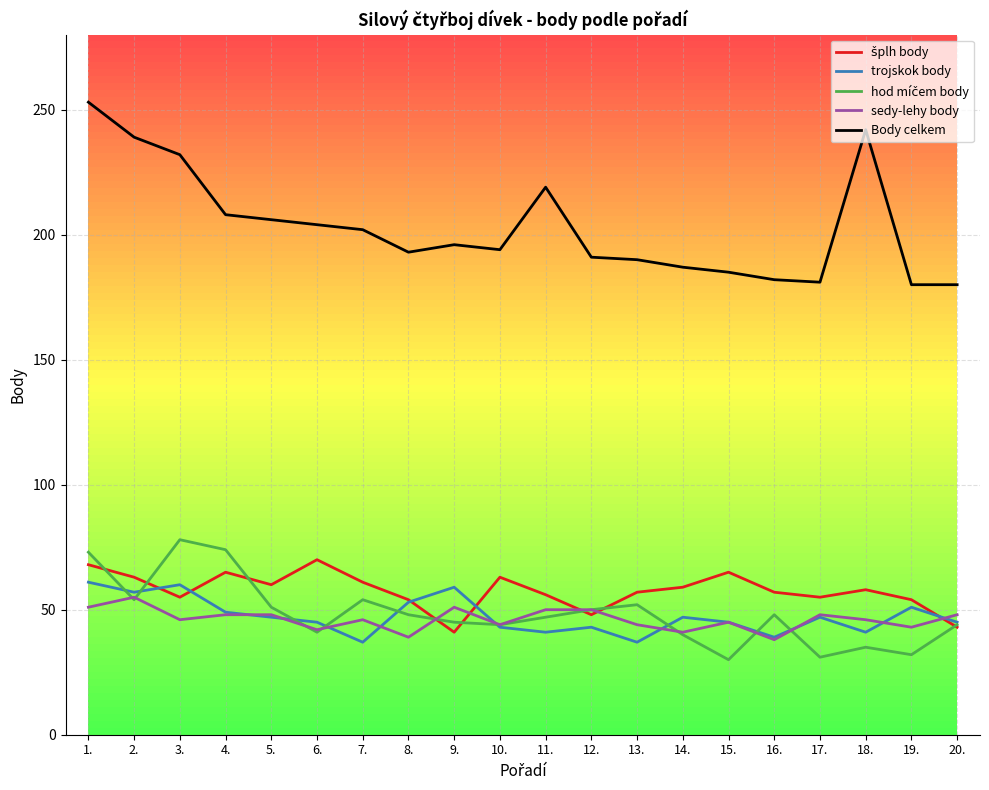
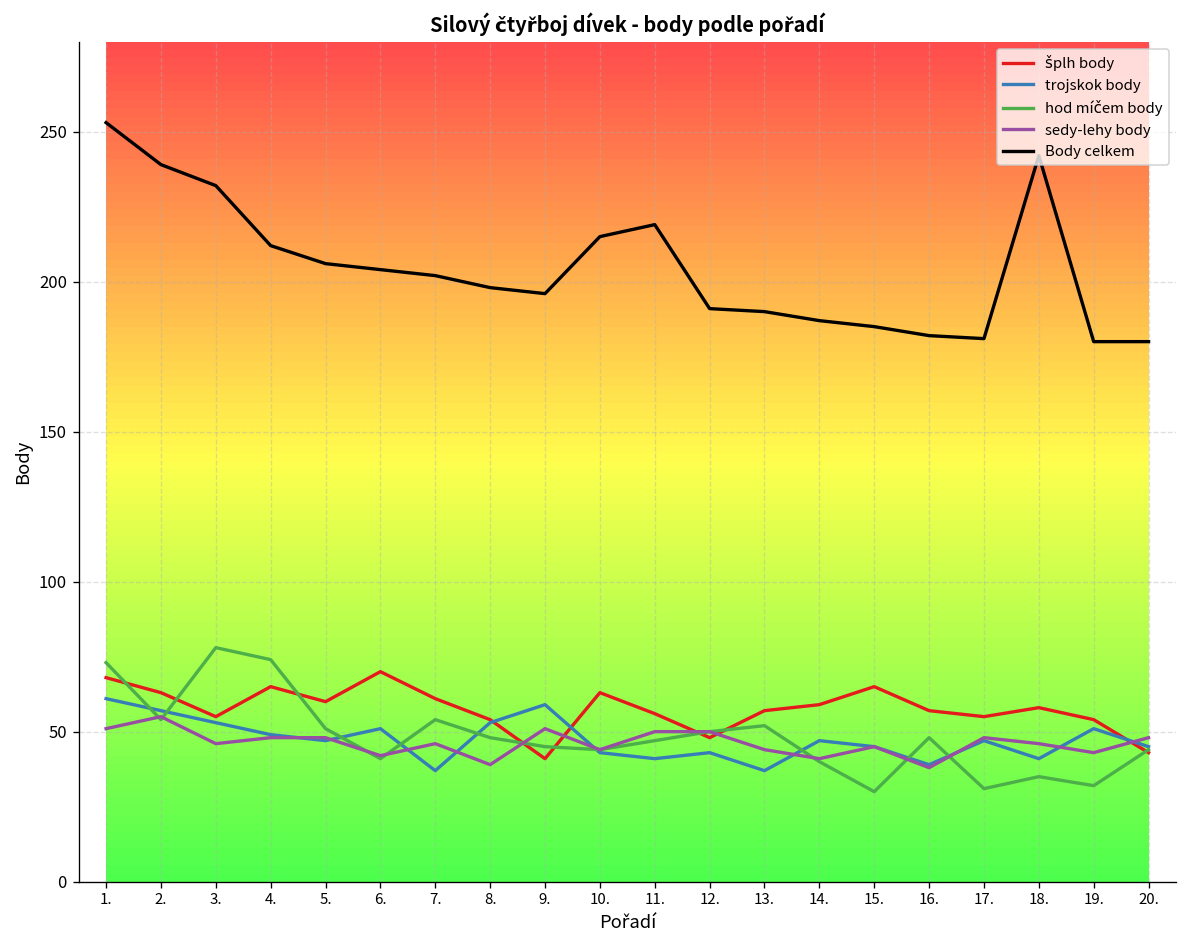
  {
    "šplh body": {
      "1.": 68,
      "2.": 63,
      "3.": 55,
      "4.": 65,
      "5.": 60,
      "6.": 70,
      "7.": 61,
      "9.": 41,
      "10.": 63,
      "11.": 56,
      "12.": 48,
      "13.": 57,
      "14.": 59,
      "15.": 65,
      "16.": 57,
      "17.": 55,
      "18.": 58,
      "19.": 54
    },
    "trojskok body": {
      "1.": 61,
      "2.": 57,
-     "3.": 60,
-     "6.": 45,
+     "3.": 53,
+     "6.": 51,
      "7.": 37,
      "9.": 59,
      "11.": 41,
      "12.": 43,
      "13.": 37,
      "14.": 47,
      "18.": 41,
      "19.": 51
    },
    "hod míčem body": {
      "1.": 73,
      "3.": 78,
      "4.": 74,
      "5.": 51,
      "7.": 54,
      "8.": 48,
      "9.": 45,
      "11.": 47,
      "13.": 52,
      "15.": 30,
      "16.": 48,
      "17.": 31,
      "18.": 35,
      "19.": 32
    },
    "sedy-lehy body": {
      "1.": 51,
      "3.": 46,
      "7.": 46,
      "8.": 39,
      "9.": 51,
      "11.": 50,
      "13.": 44,
      "18.": 46,
      "19.": 43,
      "20.": 48
    },
    "Body celkem": {
      "1.": 253,
      "2.": 239,
      "3.": 232,
-     "4.": 208,
+     "4.": 212,
      "5.": 206,
      "6.": 204,
      "7.": 202,
-     "8.": 193,
+     "8.": 198,
      "9.": 196,
-     "10.": 194,
+     "10.": 215,
      "11.": 219,
      "12.": 191,
      "13.": 190,
      "14.": 187,
      "15.": 185,
      "16.": 182,
      "17.": 181,
      "19.": 180,
      "20.": 180
    }
  }
